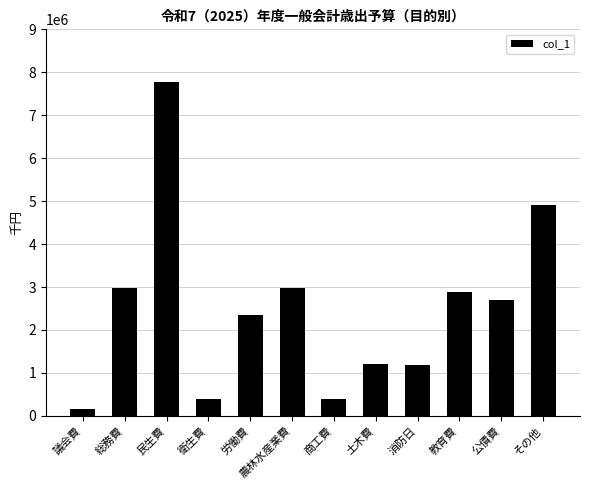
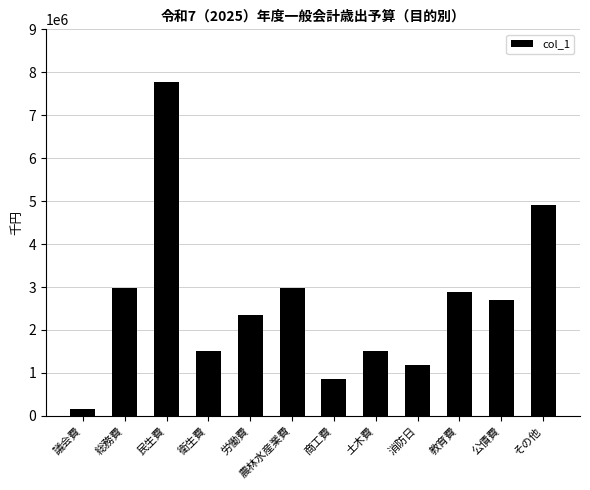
  {
    "議会費": 200000,
    "総務費": 3000000,
    "民生費": 7800000,
-   "衛生費": 400000,
+   "衛生費": 1500000,
    "労働費": 2300000,
    "農林水産業費": 3000000,
-   "商工費": 400000,
-   "土木費": 1200000,
+   "商工費": 900000,
+   "土木費": 1500000,
    "消防日": 1200000,
    "教育費": 2900000,
    "公債費": 2700000,
    "その他": 4900000
  }
